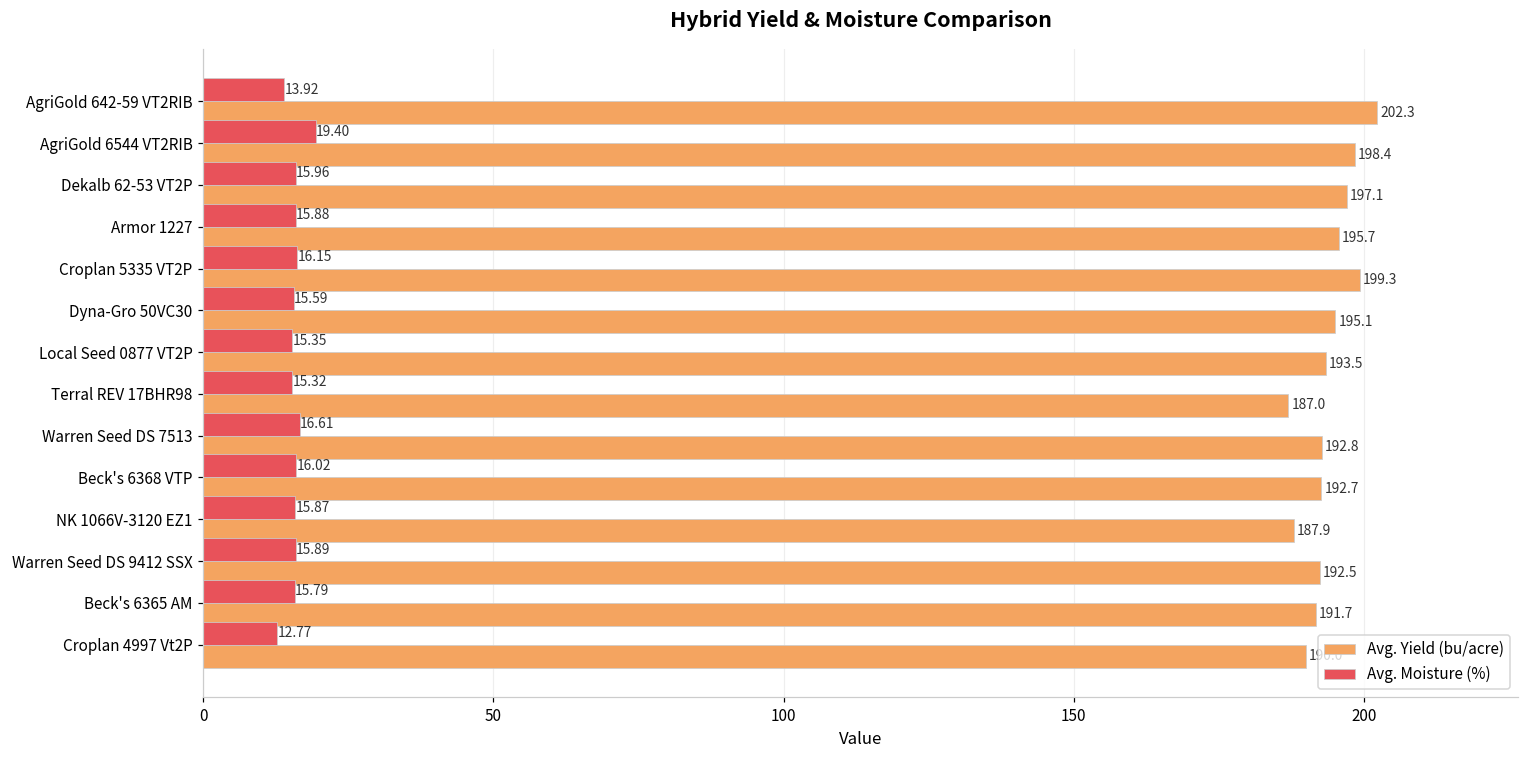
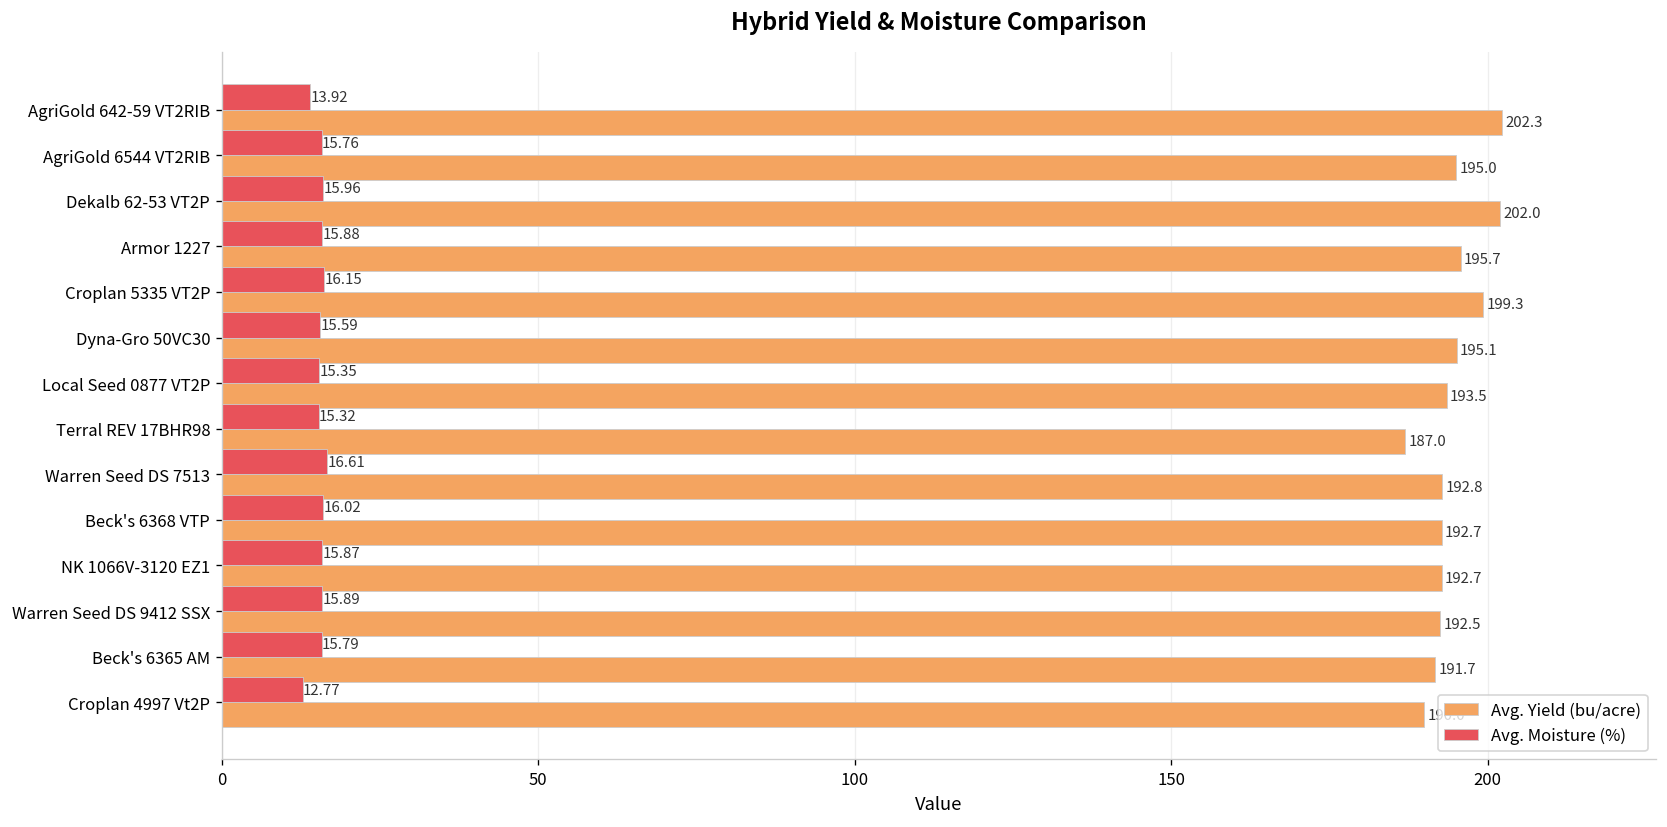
  {
    "Avg. Yield (bu/acre)": {
      "AgriGold 642-59 VT2RIB": 202.3,
-     "AgriGold 6544 VT2RIB": 198.4,
-     "Dekalb 62-53 VT2P": 197.1,
+     "AgriGold 6544 VT2RIB": 195.0,
+     "Dekalb 62-53 VT2P": 202.0,
      "Armor 1227": 195.7,
      "Croplan 5335 VT2P": 199.3,
      "Dyna-Gro 50VC30": 195.1,
      "Local Seed 0877 VT2P": 193.5,
      "Terral REV 17BHR98": 187.0,
      "Warren Seed DS 7513": 192.8,
      "Beck's 6368 VTP": 192.7,
-     "NK 1066V-3120 EZ1": 187.9,
+     "NK 1066V-3120 EZ1": 192.7,
      "Warren Seed DS 9412 SSX": 192.5,
      "Beck's 6365 AM": 191.7
    },
    "Avg. Moisture (%)": {
      "AgriGold 642-59 VT2RIB": 13.92,
-     "AgriGold 6544 VT2RIB": 19.40,
+     "AgriGold 6544 VT2RIB": 15.76,
      "Dekalb 62-53 VT2P": 15.96,
      "Armor 1227": 15.88,
      "Croplan 5335 VT2P": 16.15,
      "Dyna-Gro 50VC30": 15.59,
      "Local Seed 0877 VT2P": 15.35,
      "Terral REV 17BHR98": 15.32,
      "Warren Seed DS 7513": 16.61,
      "Beck's 6368 VTP": 16.02,
      "NK 1066V-3120 EZ1": 15.87,
      "Warren Seed DS 9412 SSX": 15.89,
      "Beck's 6365 AM": 15.79,
      "Croplan 4997 Vt2P": 12.77
    }
  }
